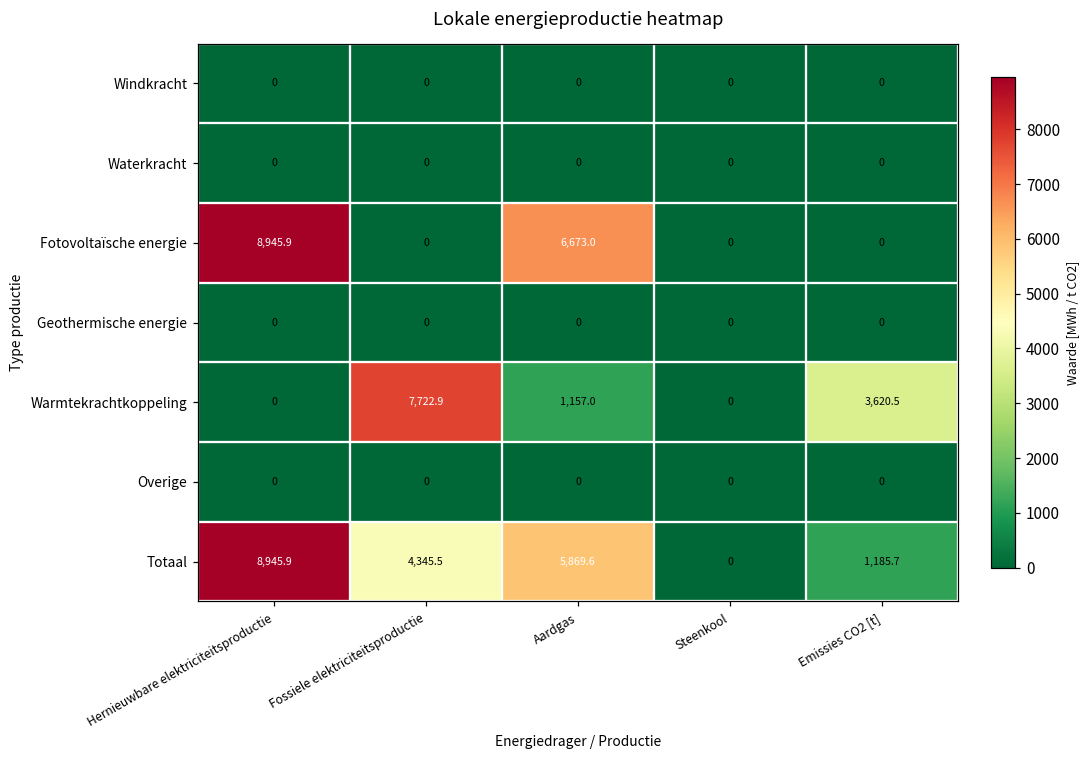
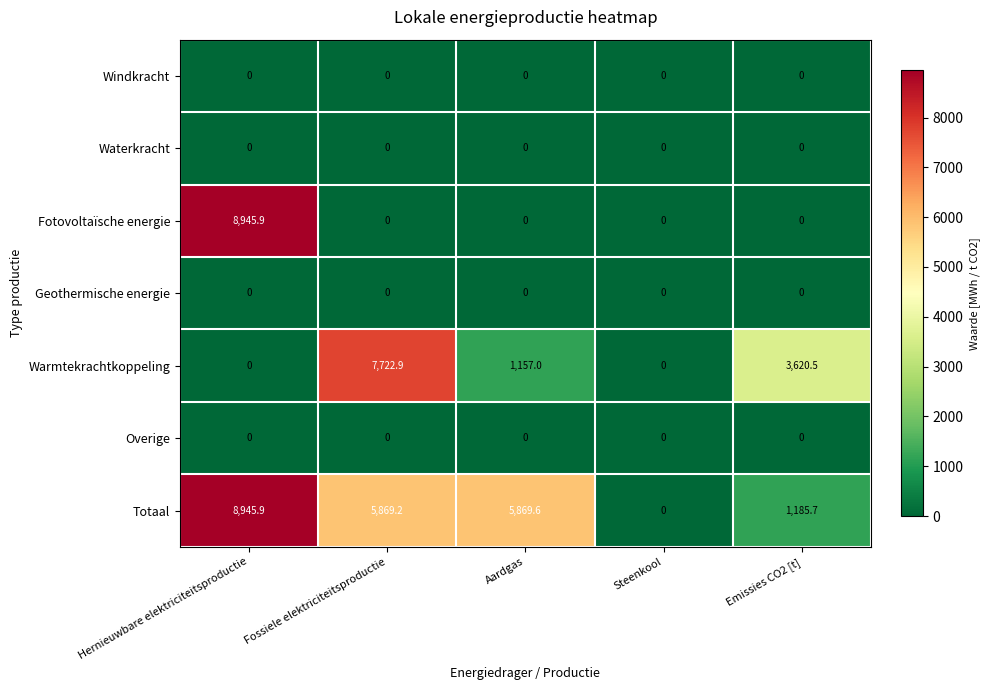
  {
    "Windkracht": {
      "Hernieuwbare elektriciteitsproductie": "0",
      "Fossiele elektriciteitsproductie": "0",
      "Aardgas": "0",
      "Steenkool": "0",
      "Emissies CO2 [t]": "0"
    },
    "Waterkracht": {
      "Hernieuwbare elektriciteitsproductie": "0",
      "Fossiele elektriciteitsproductie": "0",
      "Aardgas": "0",
      "Steenkool": "0",
      "Emissies CO2 [t]": "0"
    },
    "Fotovoltaïsche energie": {
      "Hernieuwbare elektriciteitsproductie": "8,945.9",
      "Fossiele elektriciteitsproductie": "0",
-     "Aardgas": "6,673.0",
+     "Aardgas": "0",
      "Steenkool": "0",
      "Emissies CO2 [t]": "0"
    },
    "Geothermische energie": {
      "Hernieuwbare elektriciteitsproductie": "0",
      "Fossiele elektriciteitsproductie": "0",
      "Aardgas": "0",
      "Steenkool": "0",
      "Emissies CO2 [t]": "0"
    },
    "Warmtekrachtkoppeling": {
      "Hernieuwbare elektriciteitsproductie": "0",
      "Fossiele elektriciteitsproductie": "7,722.9",
      "Aardgas": "1,157.0",
      "Steenkool": "0",
      "Emissies CO2 [t]": "3,620.5"
    },
    "Overige": {
      "Hernieuwbare elektriciteitsproductie": "0",
      "Fossiele elektriciteitsproductie": "0",
      "Aardgas": "0",
      "Steenkool": "0",
      "Emissies CO2 [t]": "0"
    },
    "Totaal": {
      "Hernieuwbare elektriciteitsproductie": "8,945.9",
-     "Fossiele elektriciteitsproductie": "4,345.5",
+     "Fossiele elektriciteitsproductie": "5,869.2",
      "Aardgas": "5,869.6",
      "Steenkool": "0",
      "Emissies CO2 [t]": "1,185.7"
    }
  }
